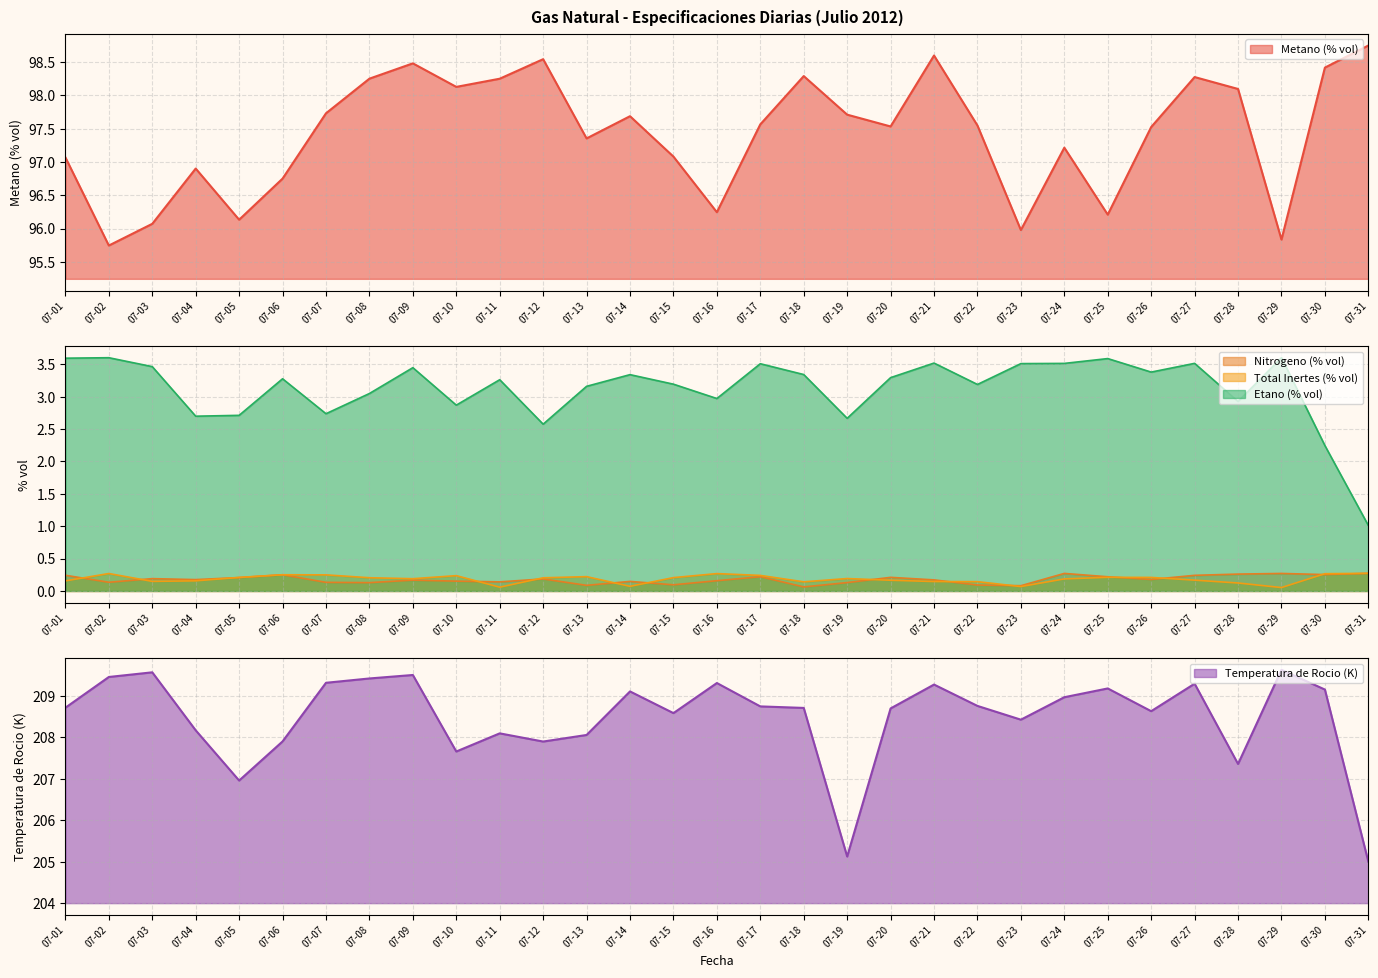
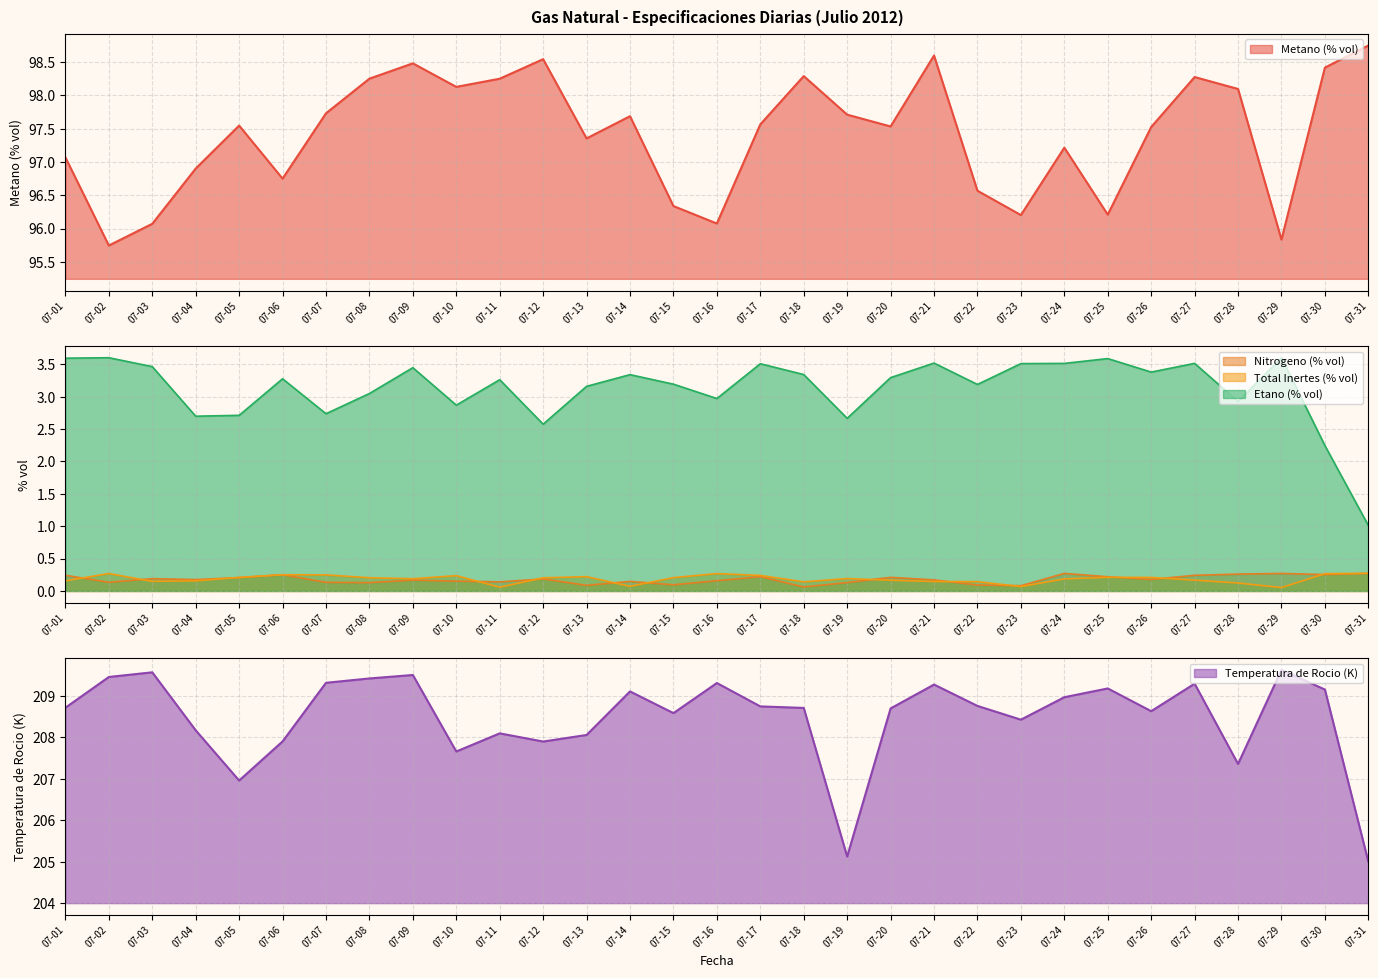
  {
    "Gas Natural - Especificaciones Diarias (Julio 2012)": {
      "07-01": 97.1,
      "07-02": 95.7,
      "07-03": 96.1,
      "07-04": 96.9,
-     "07-05": 96.1,
+     "07-05": 97.5,
      "07-06": 96.8,
      "07-07": 97.7,
      "07-08": 98.3,
      "07-09": 98.5,
      "07-10": 98.1,
      "07-11": 98.3,
      "07-12": 98.5,
      "07-13": 97.4,
      "07-14": 97.7,
-     "07-15": 97.1,
-     "07-16": 96.2,
+     "07-15": 96.3,
+     "07-16": 96.1,
      "07-17": 97.6,
      "07-18": 98.3,
      "07-19": 97.7,
      "07-20": 97.5,
      "07-21": 98.6,
-     "07-22": 97.5,
-     "07-23": 96.0,
+     "07-22": 96.6,
+     "07-23": 96.2,
      "07-24": 97.2,
      "07-25": 96.2,
      "07-26": 97.5,
      "07-27": 98.3,
      "07-28": 98.1,
      "07-29": 95.8,
      "07-30": 98.4,
      "07-31": 98.7
    }
  }
